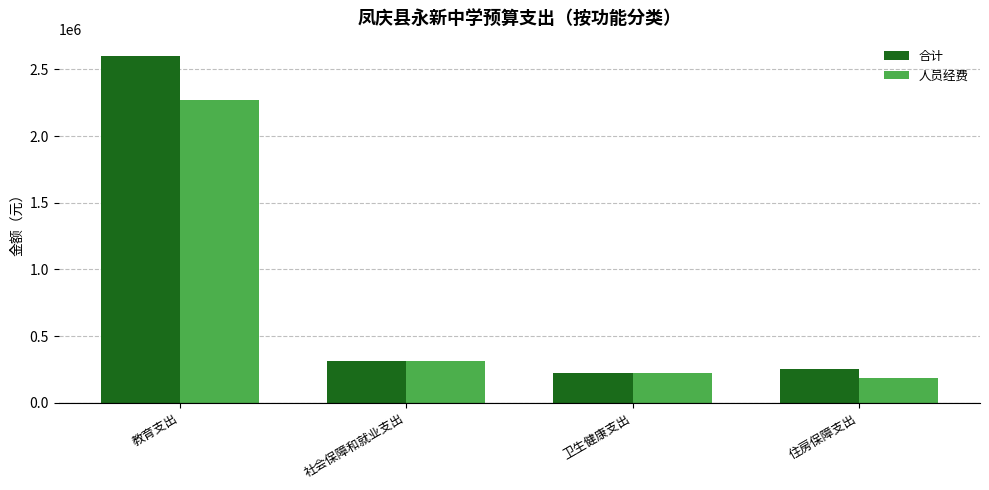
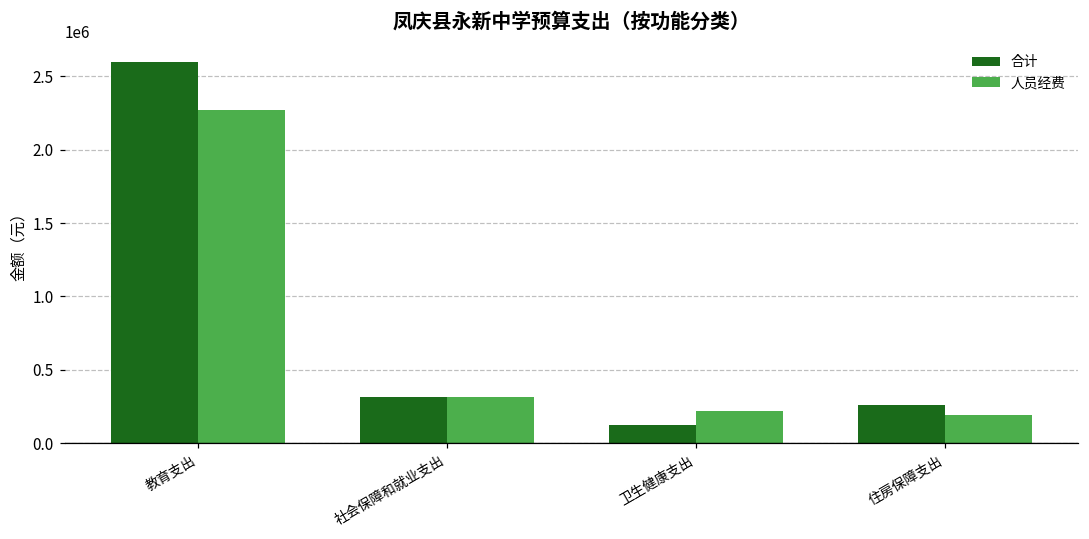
  {
    "合计": {
      "教育支出": 2600000,
      "社会保障和就业支出": 310000,
-     "卫生健康支出": 220000,
+     "卫生健康支出": 130000,
      "住房保障支出": 260000
    },
    "人员经费": {
      "教育支出": 2270000,
      "社会保障和就业支出": 310000,
      "卫生健康支出": 220000,
      "住房保障支出": 190000
    }
  }
